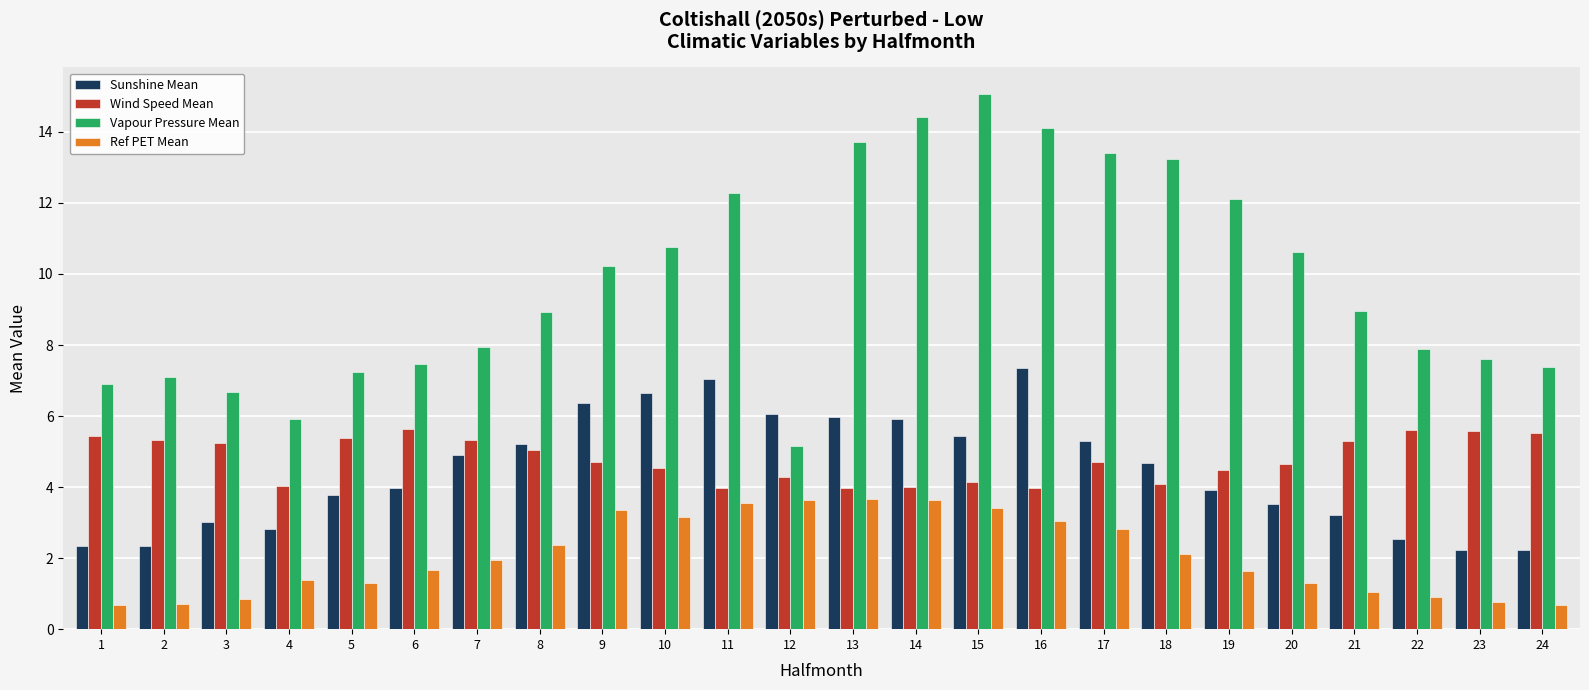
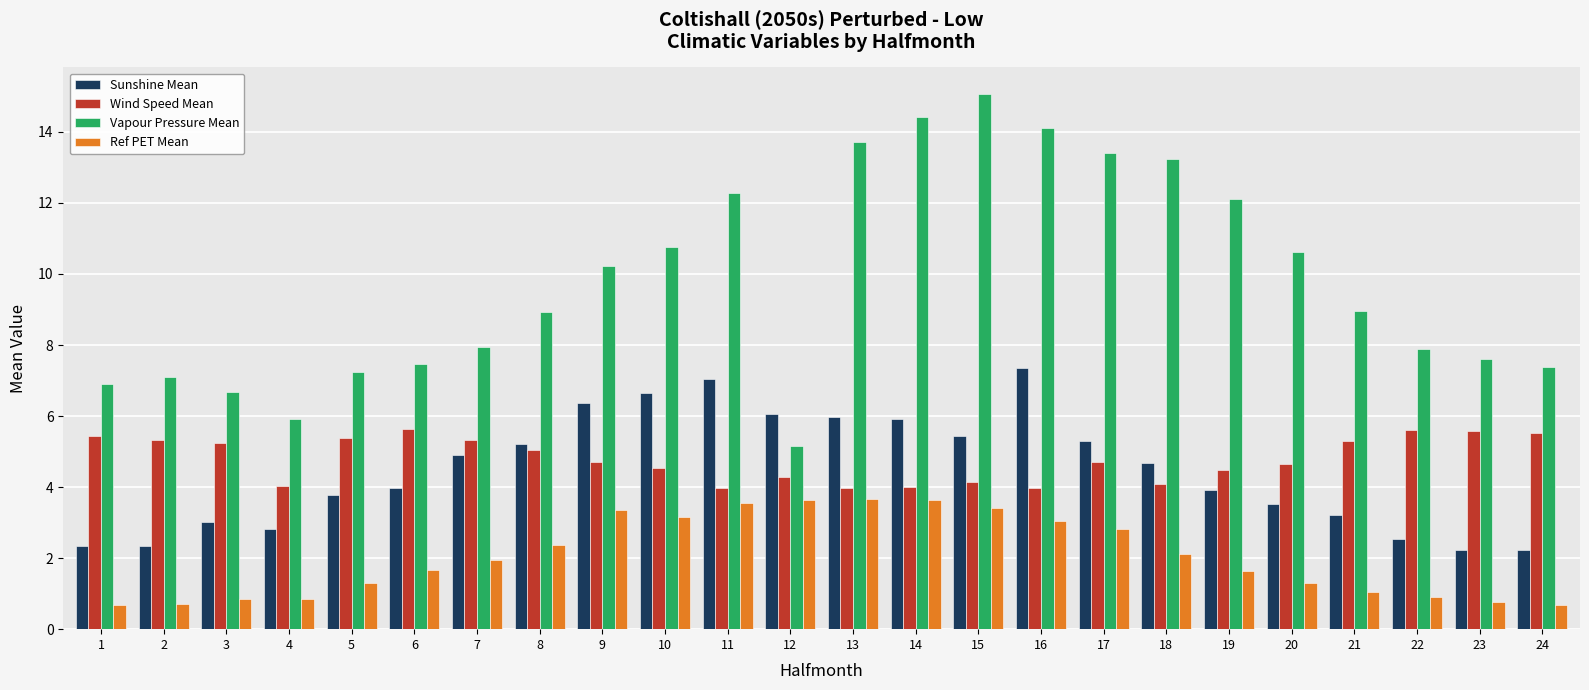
  {
    "Sunshine Mean": {
      "1": 2.3,
      "2": 2.3,
      "3": 3.0,
      "4": 2.8,
      "5": 3.8,
      "6": 4.0,
      "7": 4.9,
      "8": 5.2,
      "9": 6.4,
      "10": 6.6,
      "11": 7.0,
      "12": 6.1,
      "13": 6.0,
      "14": 5.9,
      "15": 5.4,
      "16": 7.3,
      "17": 5.3,
      "18": 4.7,
      "19": 3.9,
      "20": 3.5,
      "21": 3.2,
      "22": 2.5,
      "23": 2.2,
      "24": 2.2
    },
    "Wind Speed Mean": {
      "1": 5.4,
      "2": 5.3,
      "3": 5.2,
      "4": 4.0,
      "5": 5.4,
      "6": 5.6,
      "7": 5.3,
      "8": 5.0,
      "9": 4.7,
      "10": 4.5,
      "11": 4.0,
      "12": 4.3,
      "13": 4.0,
      "14": 4.0,
      "15": 4.1,
      "16": 4.0,
      "17": 4.7,
      "18": 4.1,
      "19": 4.5,
      "20": 4.7,
      "21": 5.3,
      "22": 5.6,
      "23": 5.6,
      "24": 5.5
    },
    "Vapour Pressure Mean": {
      "1": 6.9,
      "2": 7.1,
      "3": 6.7,
      "4": 5.9,
      "5": 7.3,
      "6": 7.5,
      "7": 8.0,
      "8": 8.9,
      "9": 10.2,
      "10": 10.8,
      "11": 12.3,
      "12": 5.2,
      "13": 13.7,
      "14": 14.4,
      "15": 15.1,
      "16": 14.1,
      "17": 13.4,
      "18": 13.3,
      "19": 12.1,
      "20": 10.6,
      "21": 9.0,
      "22": 7.9,
      "23": 7.6,
      "24": 7.4
    },
    "Ref PET Mean": {
      "1": 0.7,
      "2": 0.7,
      "3": 0.8,
-     "4": 1.4,
+     "4": 0.9,
      "5": 1.3,
      "6": 1.7,
      "7": 2.0,
      "8": 2.4,
      "9": 3.4,
      "10": 3.2,
      "11": 3.5,
      "12": 3.6,
      "13": 3.7,
      "14": 3.6,
      "15": 3.4,
      "16": 3.0,
      "17": 2.8,
      "18": 2.1,
      "19": 1.6,
      "20": 1.3,
      "21": 1.1,
      "22": 0.9,
      "23": 0.8,
      "24": 0.7
    }
  }
